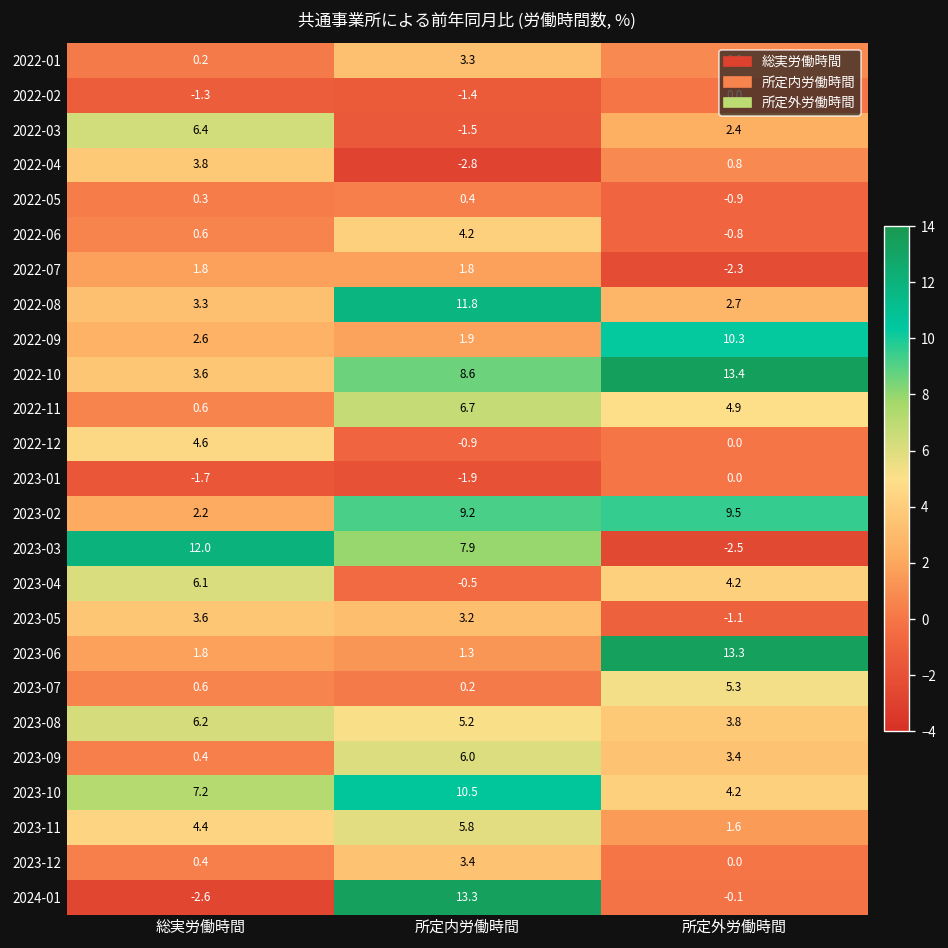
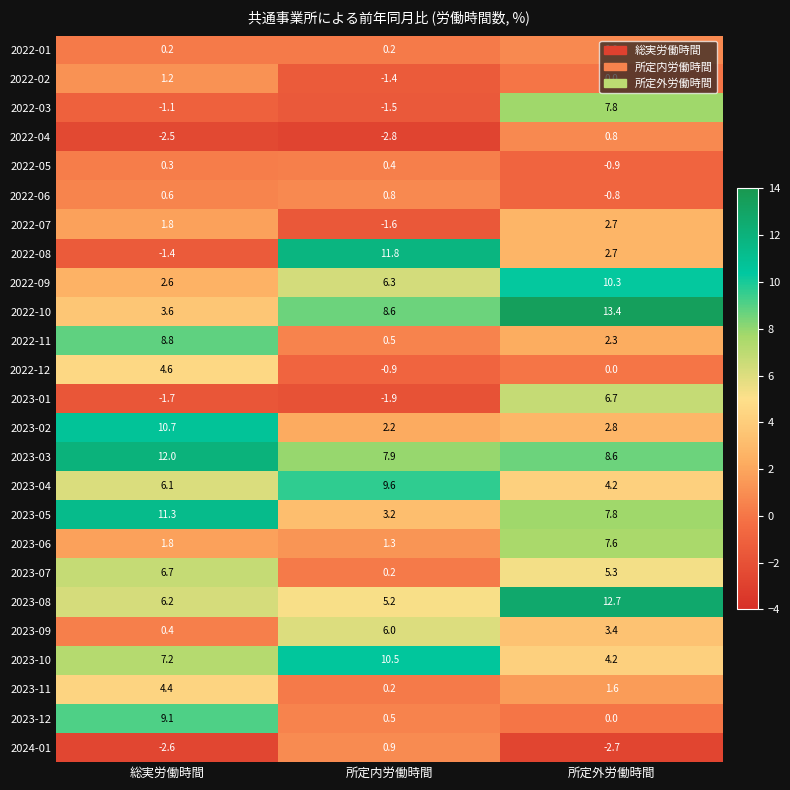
  {
    "2022-01": {
      "総実労働時間": 0.2,
-     "所定内労働時間": 3.3
+     "所定内労働時間": 0.2
    },
    "2022-02": {
-     "総実労働時間": -1.3,
+     "総実労働時間": 1.2,
      "所定内労働時間": -1.4
    },
    "2022-03": {
-     "総実労働時間": 6.4,
+     "総実労働時間": -1.1,
      "所定内労働時間": -1.5,
-     "所定外労働時間": 2.4
+     "所定外労働時間": 7.8
    },
    "2022-04": {
-     "総実労働時間": 3.8,
+     "総実労働時間": -2.5,
      "所定内労働時間": -2.8,
      "所定外労働時間": 0.8
    },
    "2022-05": {
      "総実労働時間": 0.3,
      "所定内労働時間": 0.4,
      "所定外労働時間": -0.9
    },
    "2022-06": {
      "総実労働時間": 0.6,
-     "所定内労働時間": 4.2,
+     "所定内労働時間": 0.8,
      "所定外労働時間": -0.8
    },
    "2022-07": {
      "総実労働時間": 1.8,
-     "所定内労働時間": 1.8,
-     "所定外労働時間": -2.3
+     "所定内労働時間": -1.6,
+     "所定外労働時間": 2.7
    },
    "2022-08": {
-     "総実労働時間": 3.3,
+     "総実労働時間": -1.4,
      "所定内労働時間": 11.8,
      "所定外労働時間": 2.7
    },
    "2022-09": {
      "総実労働時間": 2.6,
-     "所定内労働時間": 1.9,
+     "所定内労働時間": 6.3,
      "所定外労働時間": 10.3
    },
    "2022-10": {
      "総実労働時間": 3.6,
      "所定内労働時間": 8.6,
      "所定外労働時間": 13.4
    },
    "2022-11": {
-     "総実労働時間": 0.6,
-     "所定内労働時間": 6.7,
-     "所定外労働時間": 4.9
+     "総実労働時間": 8.8,
+     "所定内労働時間": 0.5,
+     "所定外労働時間": 2.3
    },
    "2022-12": {
      "総実労働時間": 4.6,
      "所定内労働時間": -0.9,
      "所定外労働時間": 0.0
    },
    "2023-01": {
      "総実労働時間": -1.7,
      "所定内労働時間": -1.9,
-     "所定外労働時間": 0.0
+     "所定外労働時間": 6.7
    },
    "2023-02": {
-     "総実労働時間": 2.2,
-     "所定内労働時間": 9.2,
-     "所定外労働時間": 9.5
+     "総実労働時間": 10.7,
+     "所定内労働時間": 2.2,
+     "所定外労働時間": 2.8
    },
    "2023-03": {
      "総実労働時間": 12.0,
      "所定内労働時間": 7.9,
-     "所定外労働時間": -2.5
+     "所定外労働時間": 8.6
    },
    "2023-04": {
      "総実労働時間": 6.1,
-     "所定内労働時間": -0.5,
+     "所定内労働時間": 9.6,
      "所定外労働時間": 4.2
    },
    "2023-05": {
-     "総実労働時間": 3.6,
+     "総実労働時間": 11.3,
      "所定内労働時間": 3.2,
-     "所定外労働時間": -1.1
+     "所定外労働時間": 7.8
    },
    "2023-06": {
      "総実労働時間": 1.8,
      "所定内労働時間": 1.3,
-     "所定外労働時間": 13.3
+     "所定外労働時間": 7.6
    },
    "2023-07": {
-     "総実労働時間": 0.6,
+     "総実労働時間": 6.7,
      "所定内労働時間": 0.2,
      "所定外労働時間": 5.3
    },
    "2023-08": {
      "総実労働時間": 6.2,
      "所定内労働時間": 5.2,
-     "所定外労働時間": 3.8
+     "所定外労働時間": 12.7
    },
    "2023-09": {
      "総実労働時間": 0.4,
      "所定内労働時間": 6.0,
      "所定外労働時間": 3.4
    },
    "2023-10": {
      "総実労働時間": 7.2,
      "所定内労働時間": 10.5,
      "所定外労働時間": 4.2
    },
    "2023-11": {
      "総実労働時間": 4.4,
-     "所定内労働時間": 5.8,
+     "所定内労働時間": 0.2,
      "所定外労働時間": 1.6
    },
    "2023-12": {
-     "総実労働時間": 0.4,
-     "所定内労働時間": 3.4,
+     "総実労働時間": 9.1,
+     "所定内労働時間": 0.5,
      "所定外労働時間": 0.0
    },
    "2024-01": {
      "総実労働時間": -2.6,
-     "所定内労働時間": 13.3,
-     "所定外労働時間": -0.1
+     "所定内労働時間": 0.9,
+     "所定外労働時間": -2.7
    }
  }
